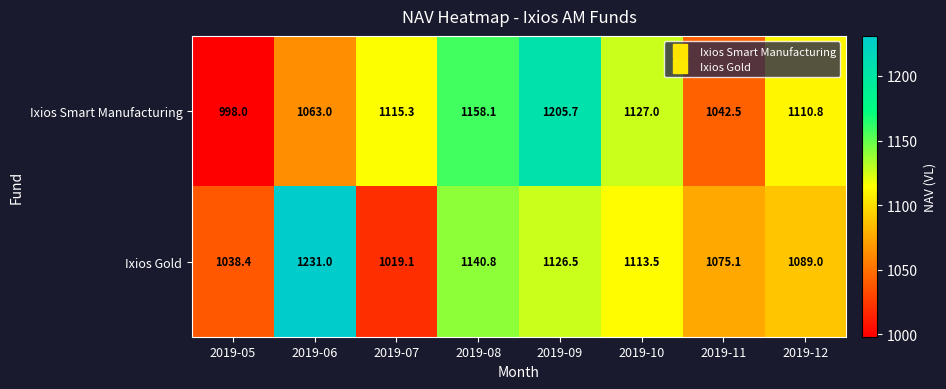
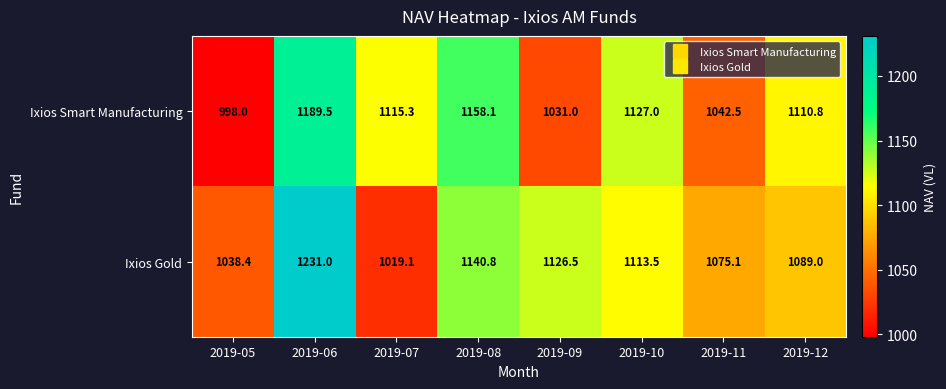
  {
    "Ixios Smart Manufacturing": {
      "2019-05": 998.0,
-     "2019-06": 1063.0,
+     "2019-06": 1189.5,
      "2019-07": 1115.3,
      "2019-08": 1158.1,
-     "2019-09": 1205.7,
+     "2019-09": 1031.0,
      "2019-10": 1127.0,
      "2019-11": 1042.5,
      "2019-12": 1110.8
    },
    "Ixios Gold": {
      "2019-05": 1038.4,
      "2019-06": 1231.0,
      "2019-07": 1019.1,
      "2019-08": 1140.8,
      "2019-09": 1126.5,
      "2019-10": 1113.5,
      "2019-11": 1075.1,
      "2019-12": 1089.0
    }
  }
